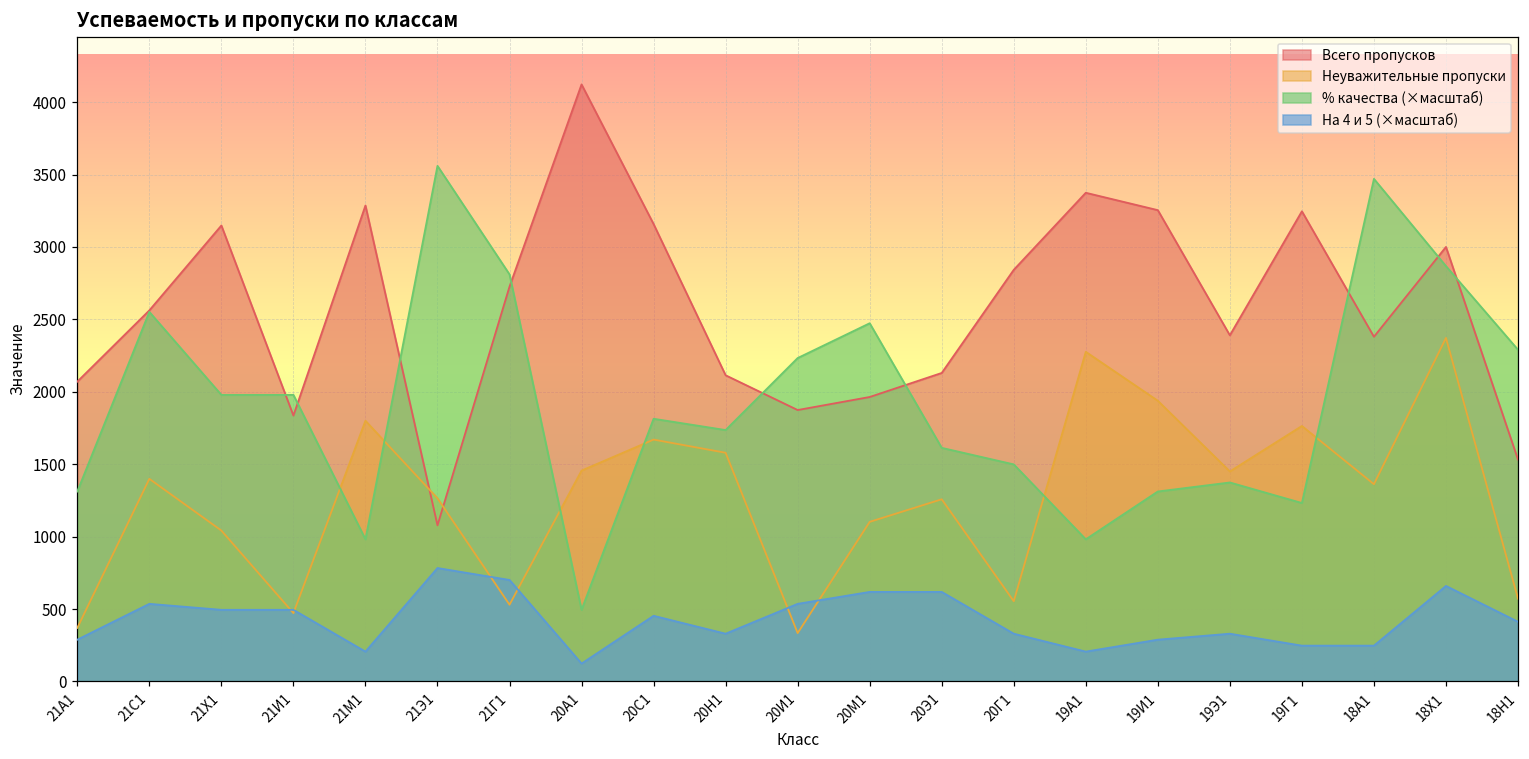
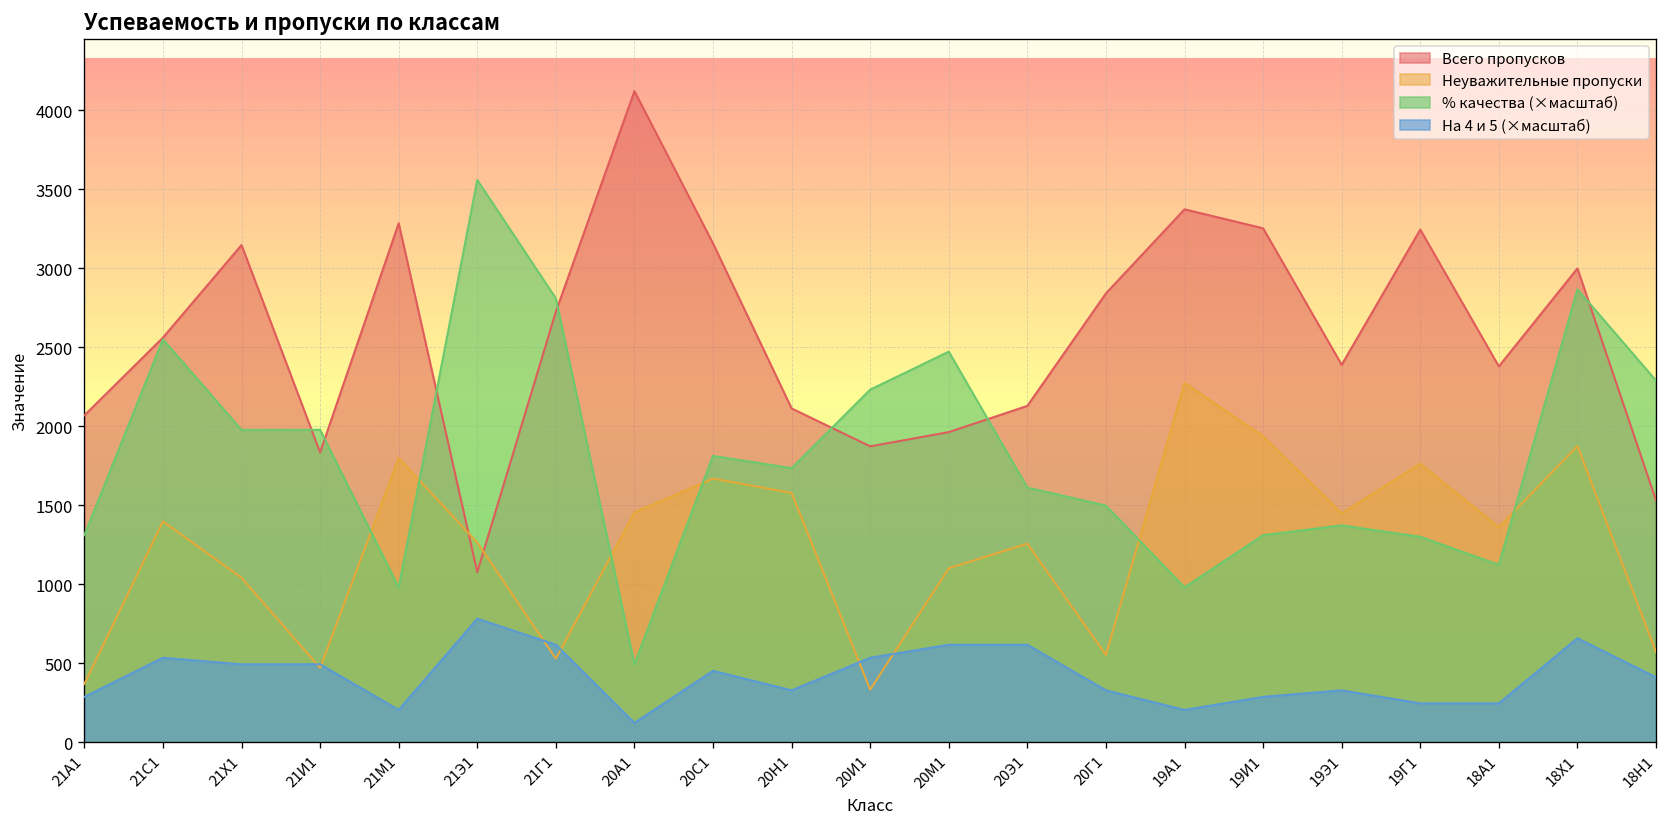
  {
    "Всего пропусков": {
      "21А1": 2070,
      "21Х1": 3150,
      "21И1": 1840,
      "21М1": 3290,
      "21Э1": 1080,
      "21Г1": 2730,
      "20А1": 4120,
      "20С1": 3160,
      "20Н1": 2110,
      "20И1": 1870,
      "20М1": 1960,
      "20Э1": 2130,
      "20Г1": 2840,
      "19А1": 3370,
      "19И1": 3250,
      "19Э1": 2390,
      "19Г1": 3250,
      "18А1": 2380,
      "18Х1": 3000,
      "18Н1": 1530
    },
    "Неуважительные пропуски": {
      "21А1": 370,
      "21С1": 1400,
      "21Х1": 1040,
      "21И1": 470,
      "21М1": 1800,
      "21Э1": 1270,
      "21Г1": 530,
      "20А1": 1460,
      "20С1": 1670,
      "20Н1": 1580,
      "20И1": 330,
      "20М1": 1100,
      "20Э1": 1260,
      "20Г1": 550,
      "19А1": 2280,
      "19И1": 1940,
      "19Э1": 1450,
      "19Г1": 1760,
      "18А1": 1360,
-     "18Х1": 2370,
+     "18Х1": 1880,
      "18Н1": 570
    },
    "% качества (×масштаб)": {
      "21А1": 1310,
      "21Х1": 1980,
      "21И1": 1980,
      "21М1": 980,
      "21Э1": 3560,
      "21Г1": 2810,
      "20А1": 490,
      "20С1": 1810,
      "20Н1": 1740,
      "20И1": 2230,
      "20М1": 2470,
      "20Э1": 1610,
      "20Г1": 1500,
      "19А1": 980,
      "19И1": 1310,
      "19Э1": 1370,
-     "19Г1": 1230,
-     "18А1": 3470,
+     "19Г1": 1300,
+     "18А1": 1120,
      "18Х1": 2870,
      "18Н1": 2290
    },
    "На 4 и 5 (×масштаб)": {
      "21А1": 290,
      "21С1": 540,
      "21Х1": 490,
      "21И1": 490,
      "21М1": 210,
      "21Э1": 780,
-     "21Г1": 700,
+     "21Г1": 620,
      "20А1": 120,
      "20С1": 450,
      "20Н1": 330,
      "20И1": 540,
      "20М1": 620,
      "20Э1": 620,
      "20Г1": 330,
      "19А1": 210,
      "19И1": 290,
      "19Э1": 330,
      "19Г1": 250,
      "18А1": 250,
      "18Х1": 660,
      "18Н1": 410
    }
  }
